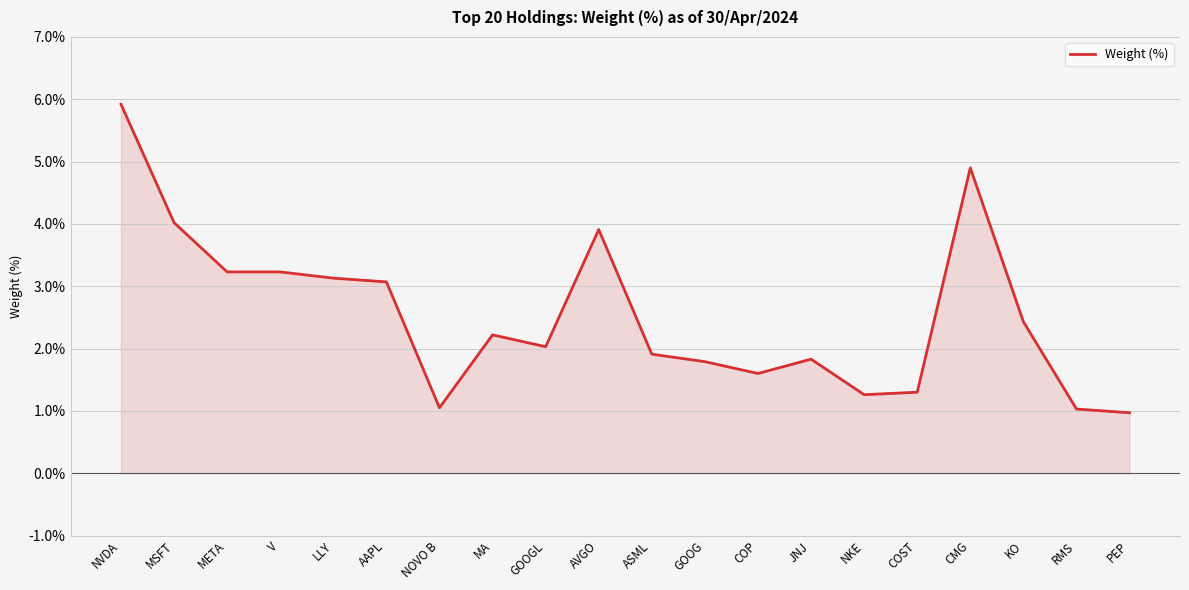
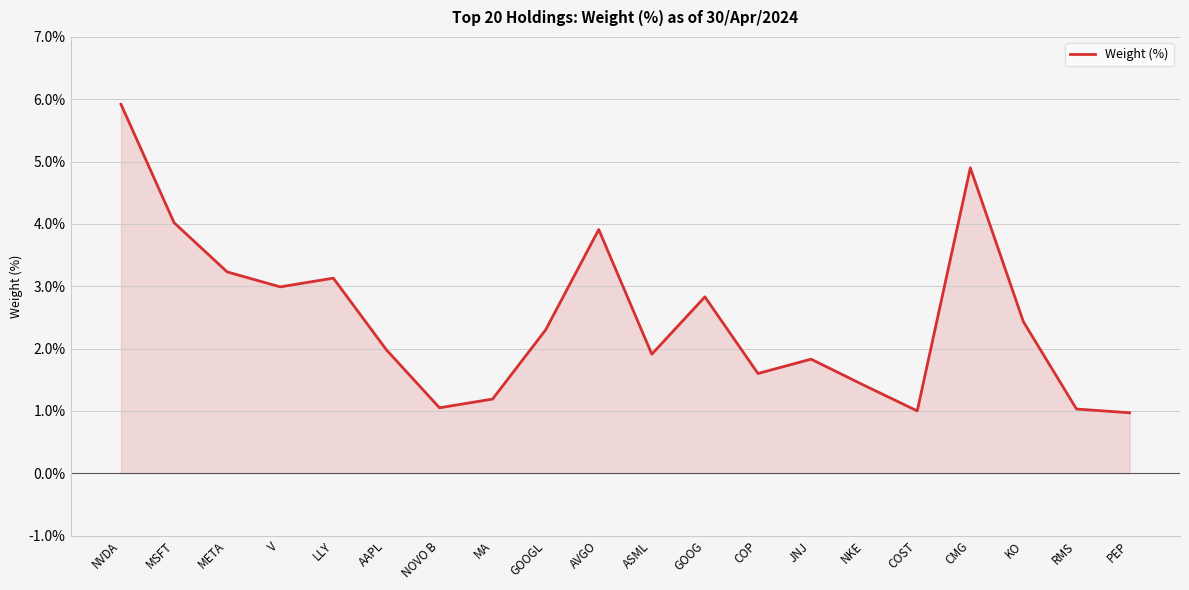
  {
    "NVDA": "5.9%",
    "MSFT": "4.0%",
    "META": "3.2%",
-   "V": "3.2%",
+   "V": "3.0%",
    "LLY": "3.1%",
-   "AAPL": "3.1%",
+   "AAPL": "2.0%",
    "NOVO B": "1.1%",
-   "MA": "2.2%",
-   "GOOGL": "2.0%",
+   "MA": "1.2%",
+   "GOOGL": "2.3%",
    "AVGO": "3.9%",
    "ASML": "1.9%",
-   "GOOG": "1.8%",
+   "GOOG": "2.8%",
    "COP": "1.6%",
    "JNJ": "1.8%",
-   "NKE": "1.3%",
-   "COST": "1.3%",
+   "NKE": "1.4%",
+   "COST": "1.0%",
    "CMG": "4.9%",
    "KO": "2.4%",
    "RMS": "1.0%",
    "PEP": "1.0%"
  }
